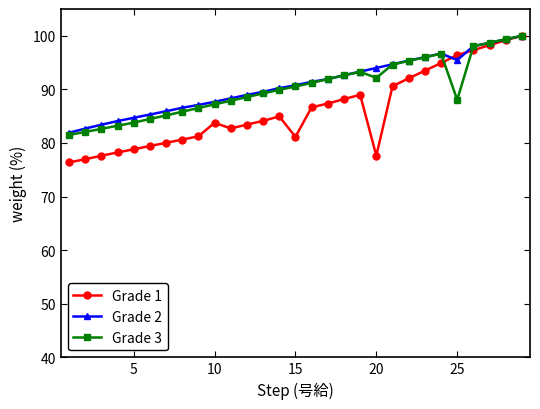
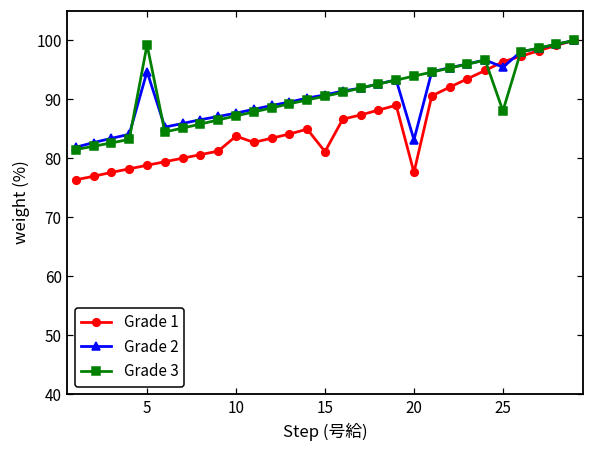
  {
    "Grade 1": {
      "5": 79,
      "10": 84,
      "15": 81,
      "20": 78,
      "25": 96
    },
    "Grade 2": {
-     "5": 85,
-     "20": 94,
+     "5": 95,
+     "20": 83,
      "25": 95
    },
    "Grade 3": {
-     "5": 84,
-     "20": 92,
+     "5": 99,
+     "20": 94,
      "25": 88
    }
  }
